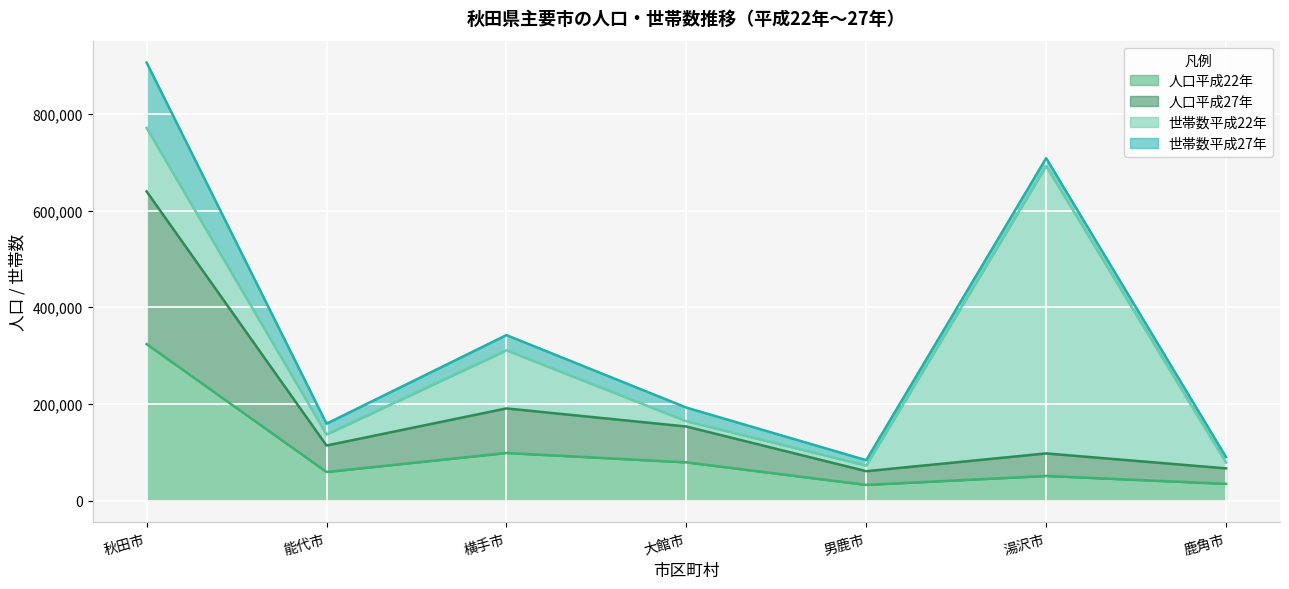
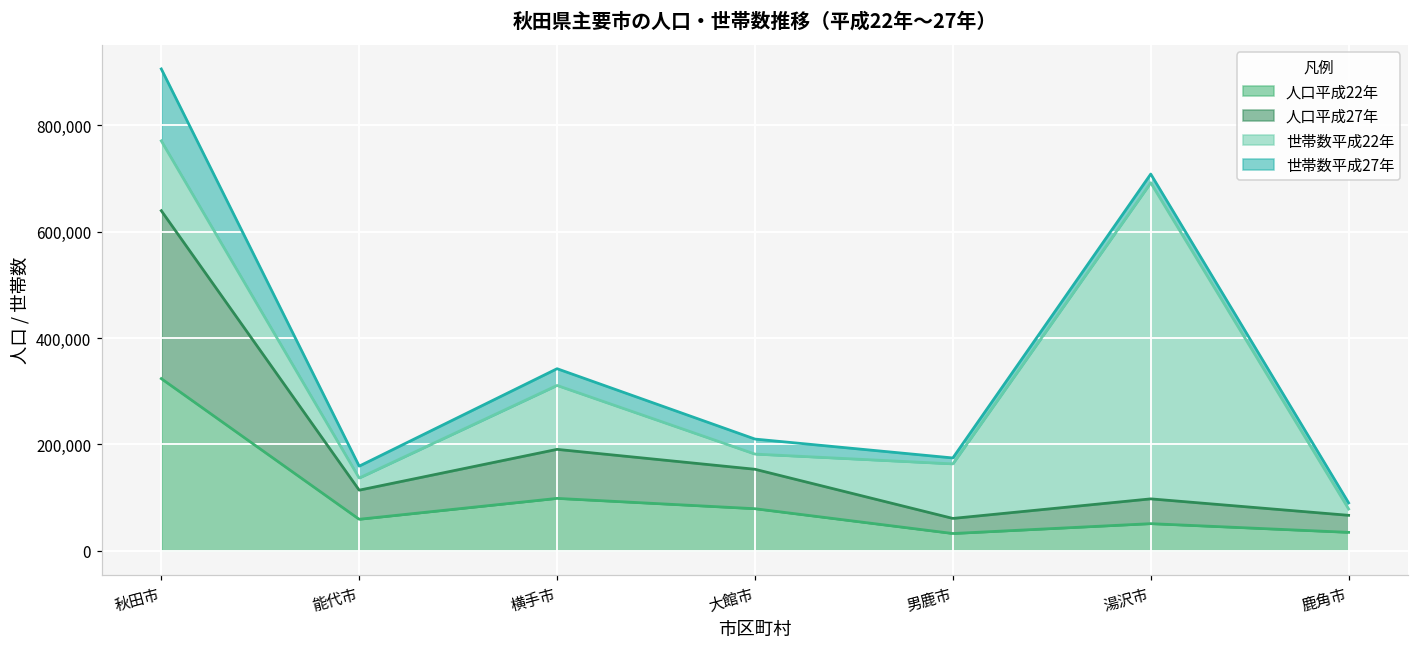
  {
    "世帯数平成22年": {
      "秋田市": "130,000",
      "能代市": "20,000",
      "横手市": "120,000",
-     "大館市": "10,000",
-     "男鹿市": "10,000",
+     "大館市": "30,000",
+     "男鹿市": "100,000",
      "湯沢市": "590,000",
      "鹿角市": "10,000"
    }
  }
